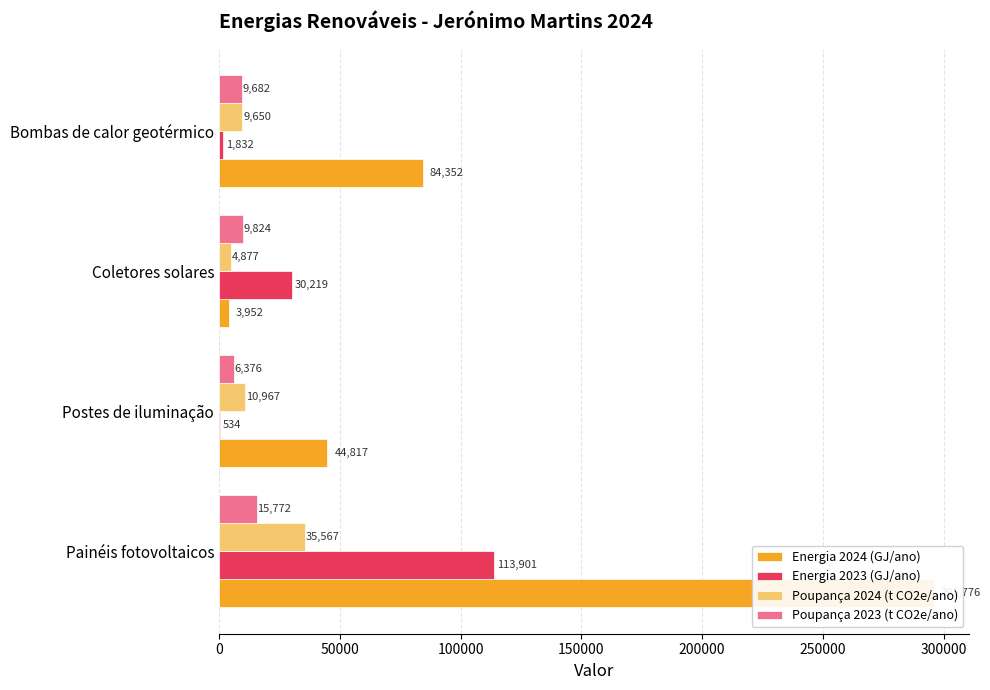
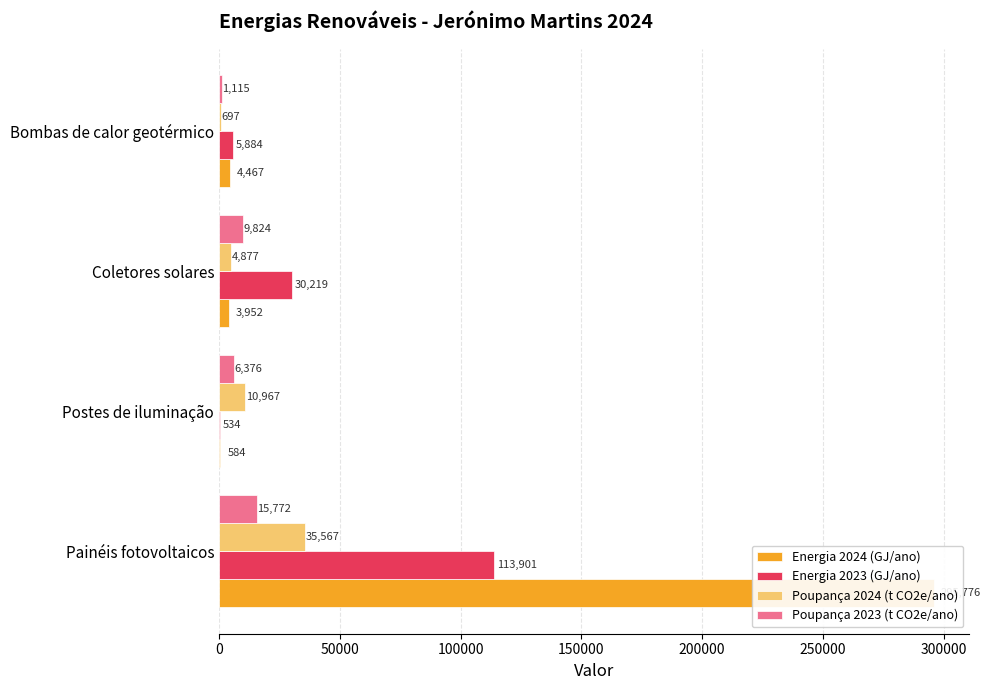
  {
    "Energia 2024 (GJ/ano)": {
-     "Bombas de calor geotérmico": "84,352",
+     "Bombas de calor geotérmico": "4,467",
      "Coletores solares": "3,952",
-     "Postes de iluminação": "44,817"
+     "Postes de iluminação": "584"
    },
    "Energia 2023 (GJ/ano)": {
-     "Bombas de calor geotérmico": "1,832",
+     "Bombas de calor geotérmico": "5,884",
      "Coletores solares": "30,219",
      "Postes de iluminação": "534",
      "Painéis fotovoltaicos": "113,901"
    },
    "Poupança 2024 (t CO2e/ano)": {
-     "Bombas de calor geotérmico": "9,650",
+     "Bombas de calor geotérmico": "697",
      "Coletores solares": "4,877",
      "Postes de iluminação": "10,967",
      "Painéis fotovoltaicos": "35,567"
    },
    "Poupança 2023 (t CO2e/ano)": {
-     "Bombas de calor geotérmico": "9,682",
+     "Bombas de calor geotérmico": "1,115",
      "Coletores solares": "9,824",
      "Postes de iluminação": "6,376",
      "Painéis fotovoltaicos": "15,772"
    }
  }
